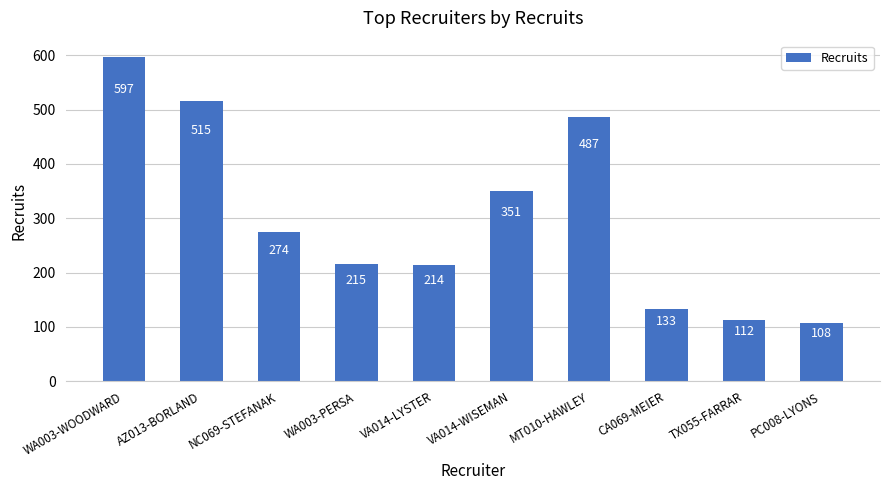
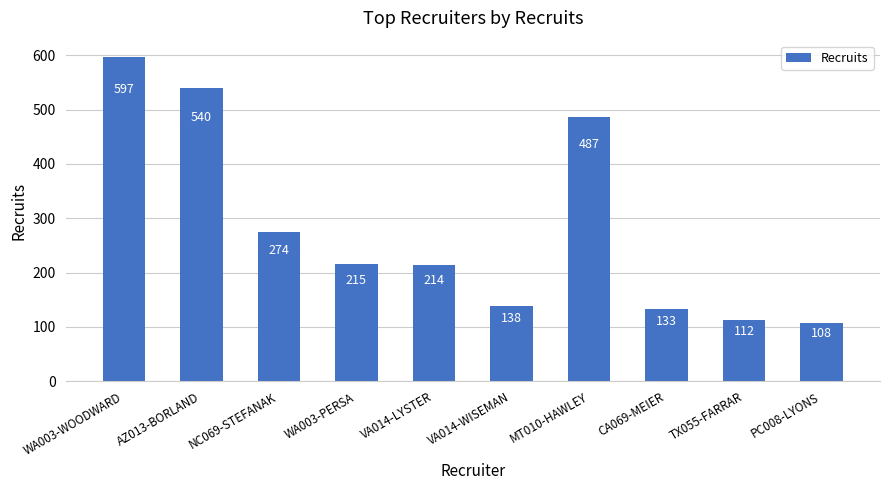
  {
    "WA003-WOODWARD": 597,
-   "AZ013-BORLAND": 515,
+   "AZ013-BORLAND": 540,
    "NC069-STEFANAK": 274,
    "WA003-PERSA": 215,
    "VA014-LYSTER": 214,
-   "VA014-WISEMAN": 351,
+   "VA014-WISEMAN": 138,
    "MT010-HAWLEY": 487,
    "CA069-MEIER": 133,
    "TX055-FARRAR": 112,
    "PC008-LYONS": 108
  }
